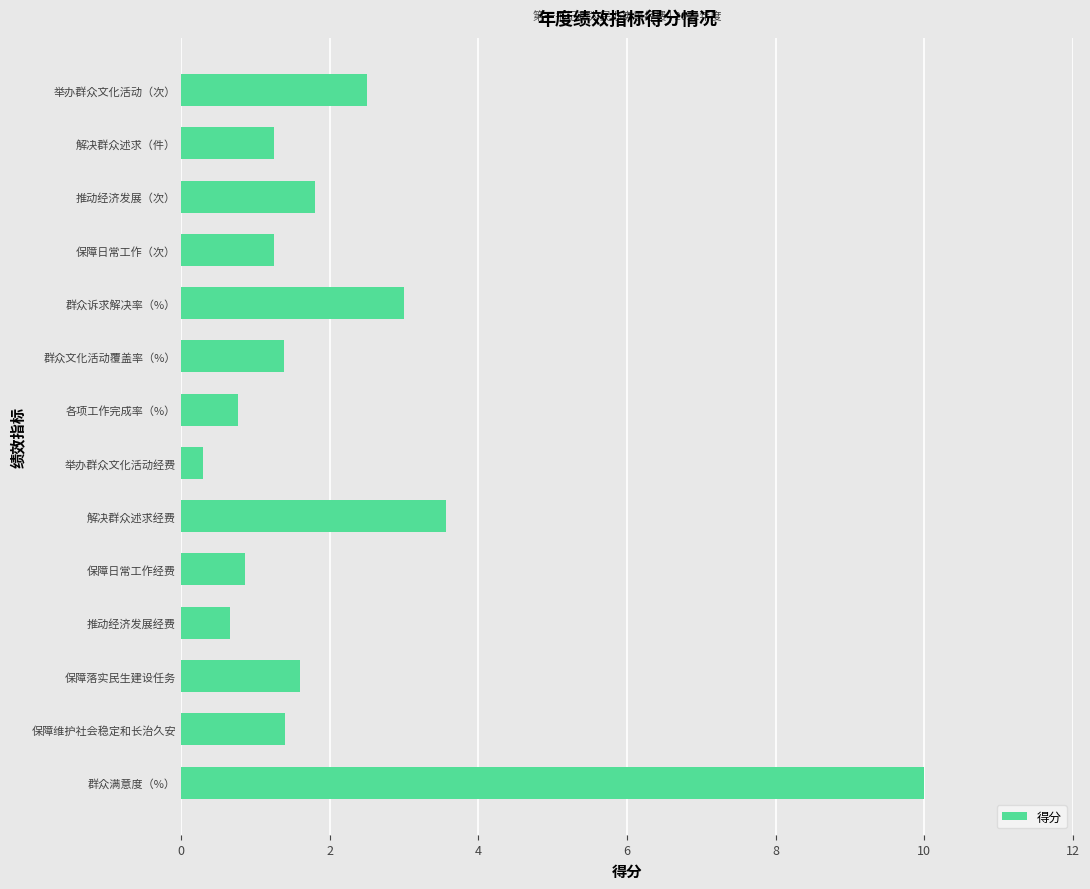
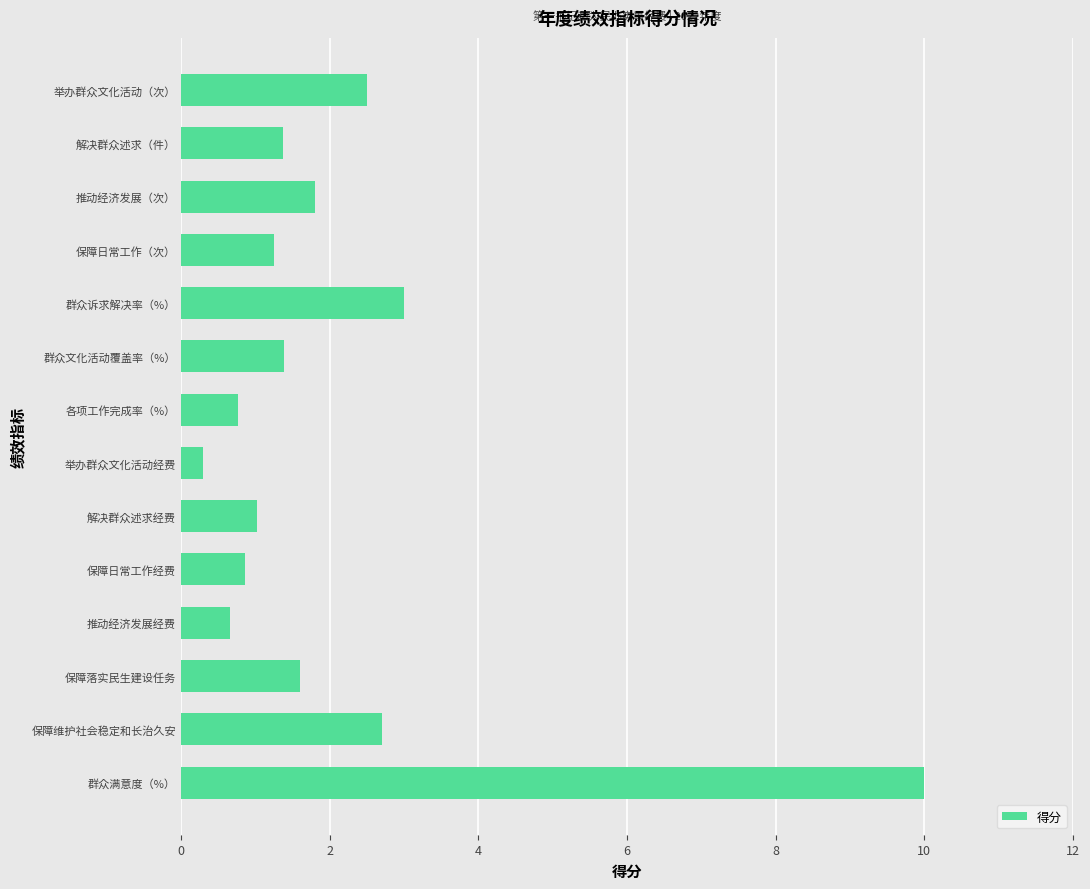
  {
    "举办群众文化活动（次）": 2.5,
-   "解决群众述求（件）": 1.3,
+   "解决群众述求（件）": 1.4,
    "推动经济发展（次）": 1.8,
    "保障日常工作（次）": 1.3,
    "群众诉求解决率（%）": 3.0,
    "群众文化活动覆盖率（%）": 1.4,
    "各项工作完成率（%）": 0.8,
    "举办群众文化活动经费": 0.3,
-   "解决群众述求经费": 3.6,
+   "解决群众述求经费": 1.0,
    "保障日常工作经费": 0.9,
    "推动经济发展经费": 0.7,
    "保障落实民生建设任务": 1.6,
-   "保障维护社会稳定和长治久安": 1.4,
+   "保障维护社会稳定和长治久安": 2.7,
    "群众满意度（%）": 10.0
  }
